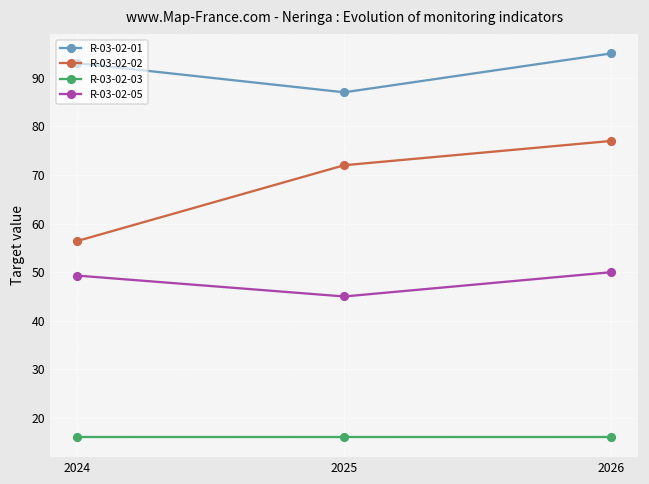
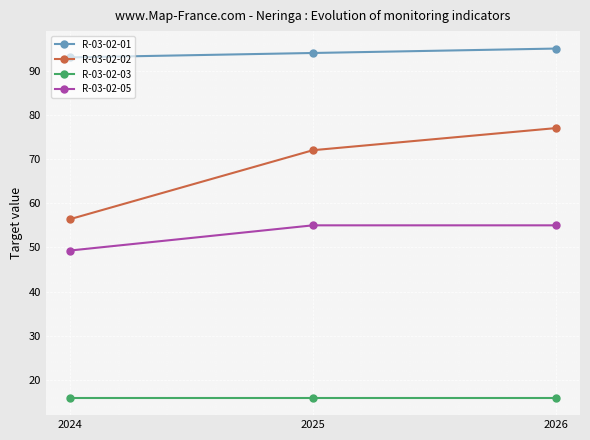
  {
    "R-03-02-01": {
-     "2025": 87,
+     "2025": 94,
      "2026": 95
    },
    "R-03-02-02": {
      "2024": 56,
      "2025": 72,
      "2026": 77
    },
    "R-03-02-03": {
      "2024": 16,
      "2025": 16,
      "2026": 16
    },
    "R-03-02-05": {
      "2024": 49,
-     "2025": 45,
-     "2026": 50
+     "2025": 55,
+     "2026": 55
    }
  }
